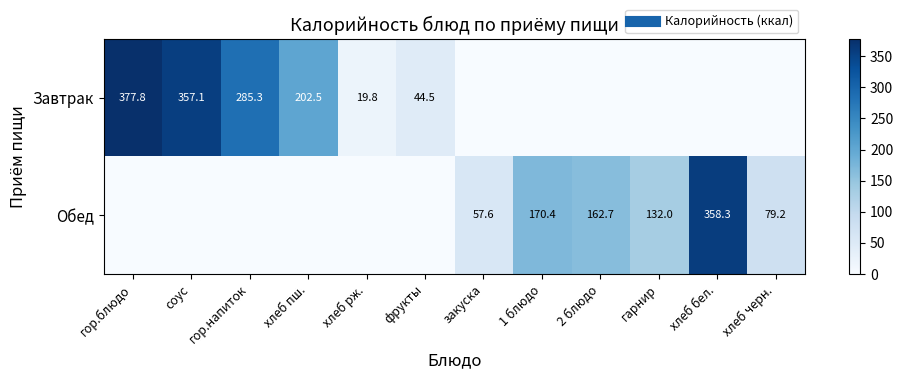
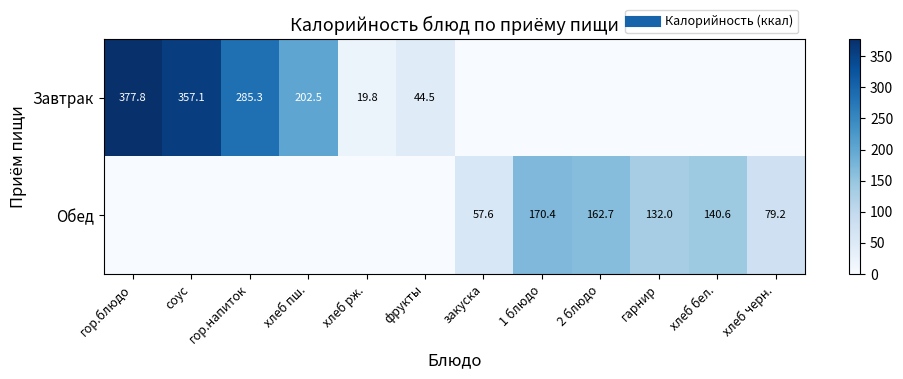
  {
    "Завтрак": {
      "гор.блюдо": 377.8,
      "соус": 357.1,
      "гор.напиток": 285.3,
      "хлеб пш.": 202.5,
      "хлеб рж.": 19.8,
      "фрукты": 44.5
    },
    "Обед": {
      "закуска": 57.6,
      "1 блюдо": 170.4,
      "2 блюдо": 162.7,
      "гарнир": 132.0,
-     "хлеб бел.": 358.3,
+     "хлеб бел.": 140.6,
      "хлеб черн.": 79.2
    }
  }
